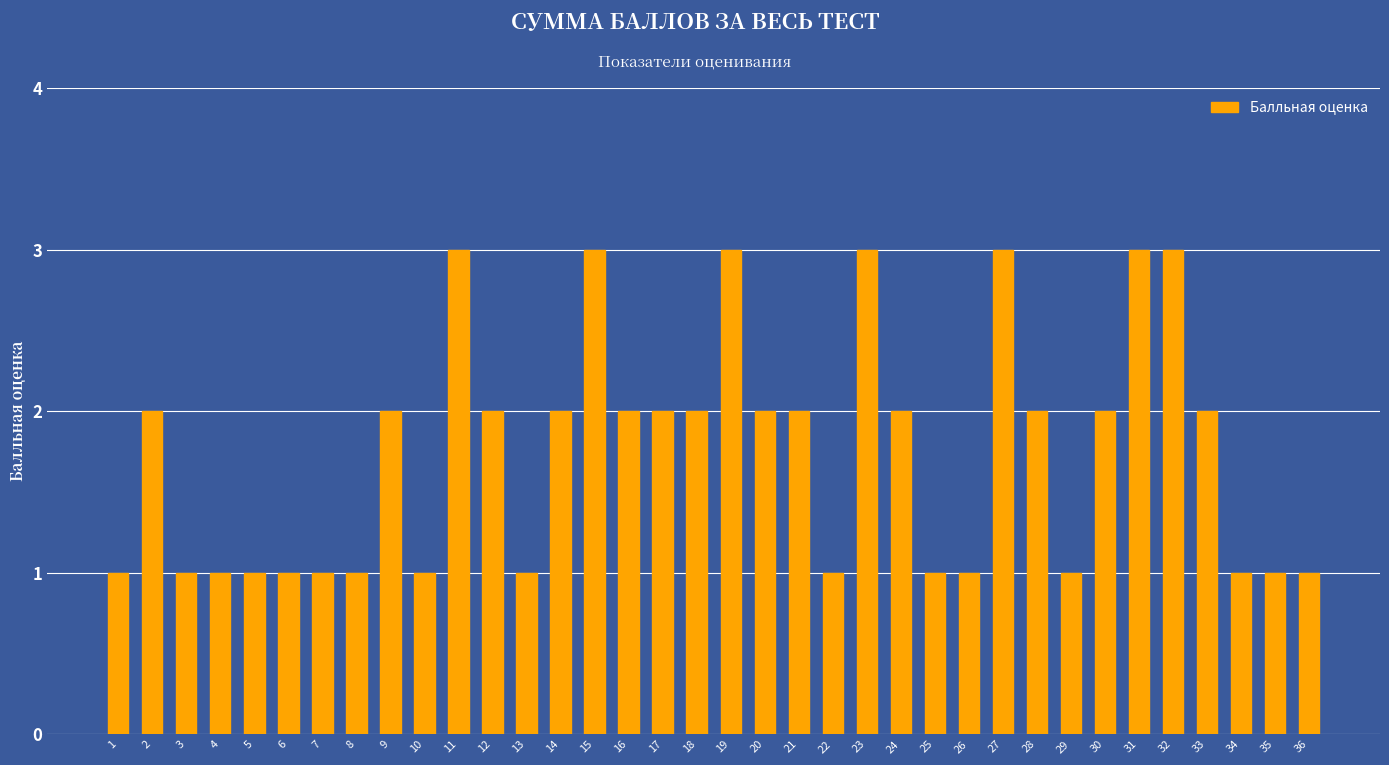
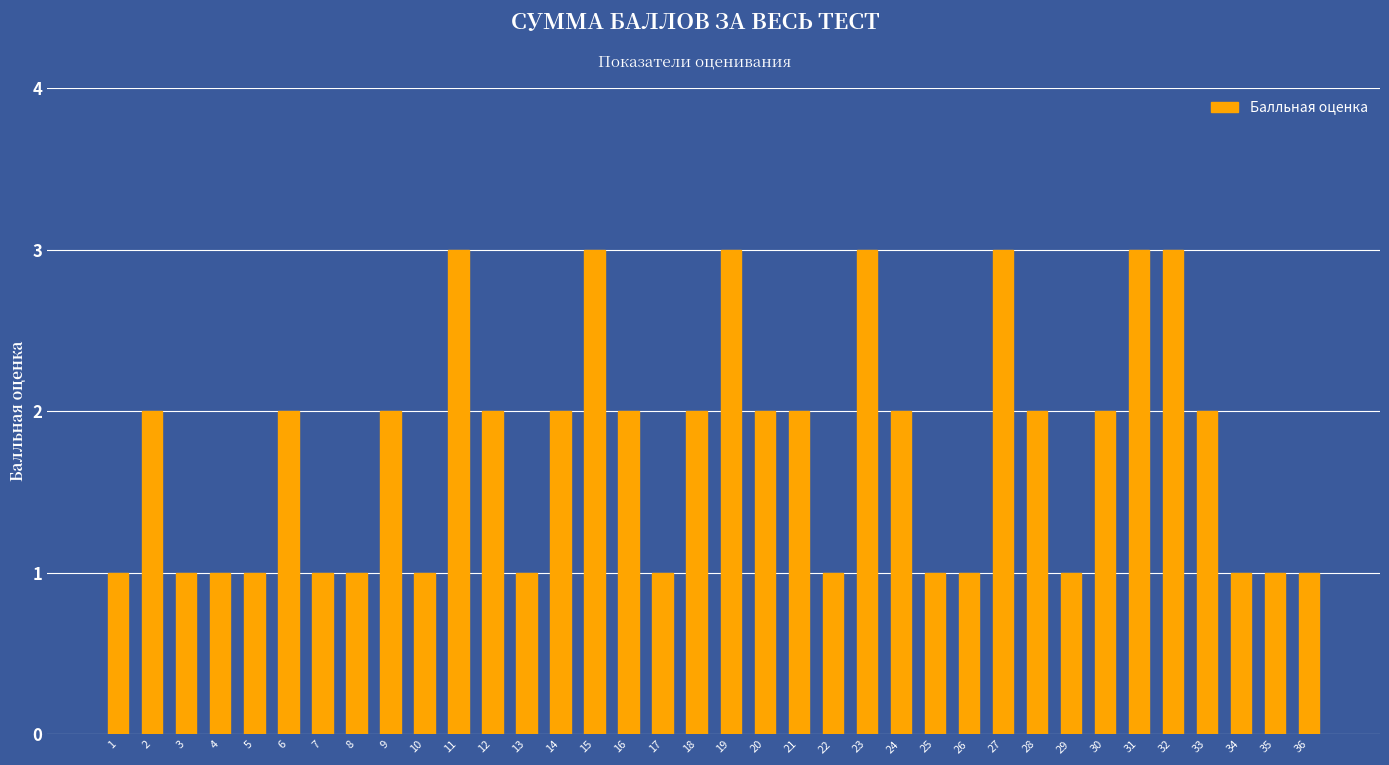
  {
    "1": 1,
    "2": 2,
    "3": 1,
    "4": 1,
    "5": 1,
-   "6": 1,
+   "6": 2,
    "7": 1,
    "8": 1,
    "9": 2,
    "10": 1,
    "11": 3,
    "12": 2,
    "13": 1,
    "14": 2,
    "15": 3,
    "16": 2,
-   "17": 2,
+   "17": 1,
    "18": 2,
    "19": 3,
    "20": 2,
    "21": 2,
    "22": 1,
    "23": 3,
    "24": 2,
    "25": 1,
    "26": 1,
    "27": 3,
    "28": 2,
    "29": 1,
    "30": 2,
    "31": 3,
    "32": 3,
    "33": 2,
    "34": 1,
    "35": 1,
    "36": 1
  }
